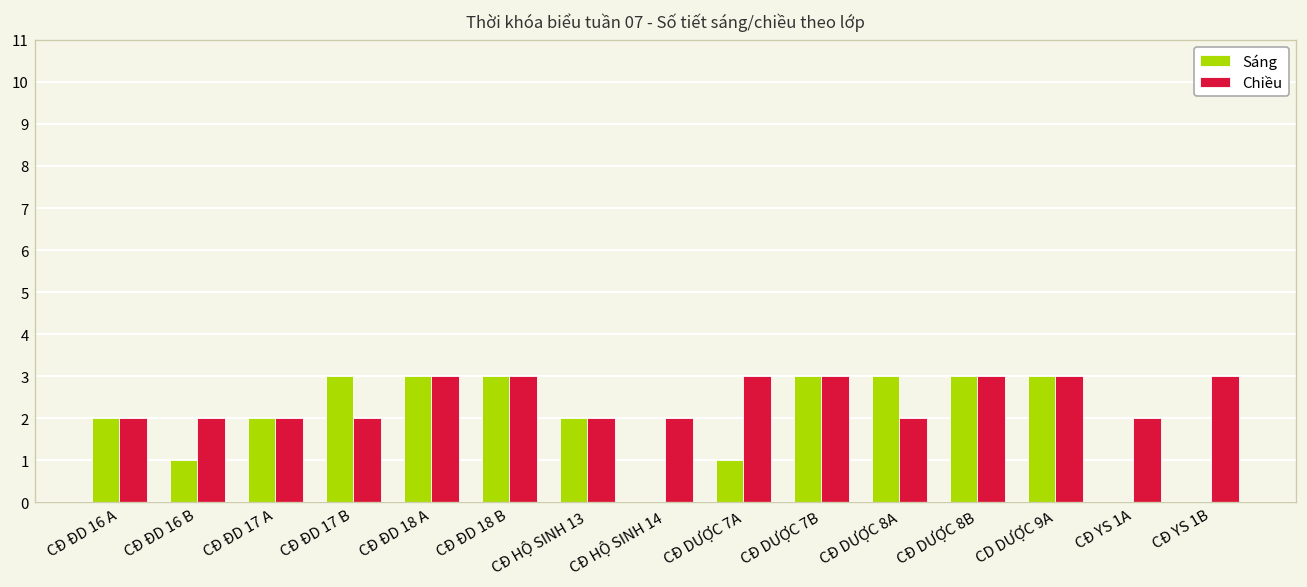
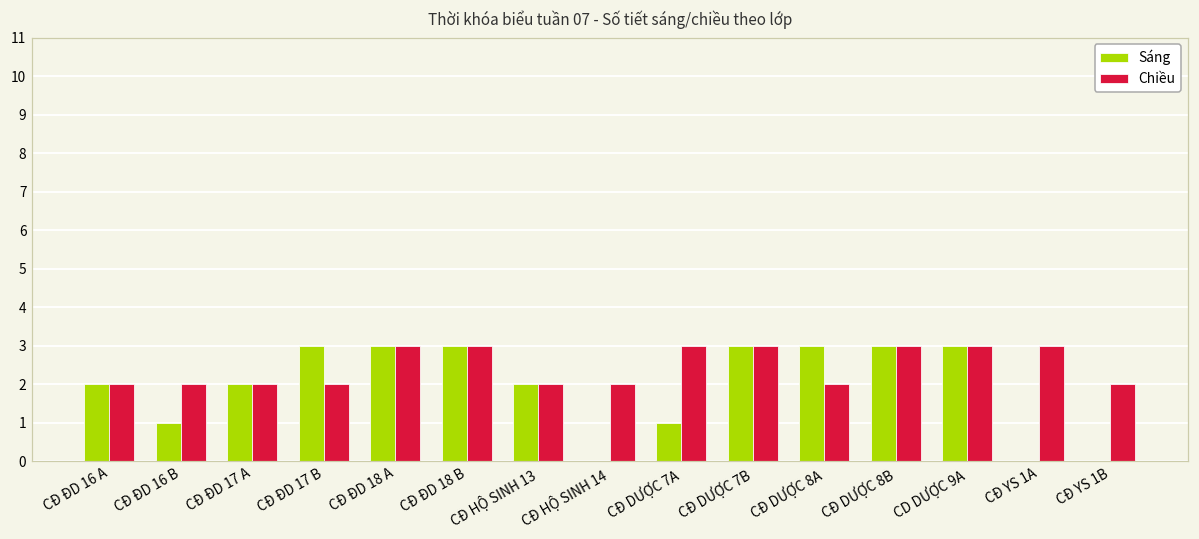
  {
    "Sáng": {
      "CĐ ĐD 16 A": 2,
      "CĐ ĐD 16 B": 1,
      "CĐ ĐD 17 A": 2,
      "CĐ ĐD 17 B": 3,
      "CĐ ĐD 18 A": 3,
      "CĐ ĐD 18 B": 3,
      "CĐ HỘ SINH 13": 2,
      "CĐ HỘ SINH 14": 0,
      "CĐ DƯỢC 7A": 1,
      "CĐ DƯỢC 7B": 3,
      "CĐ DƯỢC 8A": 3,
      "CĐ DƯỢC 8B": 3,
      "CD DƯỢC 9A": 3,
      "CĐ YS 1A": 0,
      "CĐ YS 1B": 0
    },
    "Chiều": {
      "CĐ ĐD 16 A": 2,
      "CĐ ĐD 16 B": 2,
      "CĐ ĐD 17 A": 2,
      "CĐ ĐD 17 B": 2,
      "CĐ ĐD 18 A": 3,
      "CĐ ĐD 18 B": 3,
      "CĐ HỘ SINH 13": 2,
      "CĐ HỘ SINH 14": 2,
      "CĐ DƯỢC 7A": 3,
      "CĐ DƯỢC 7B": 3,
      "CĐ DƯỢC 8A": 2,
      "CĐ DƯỢC 8B": 3,
      "CD DƯỢC 9A": 3,
-     "CĐ YS 1A": 2,
-     "CĐ YS 1B": 3
+     "CĐ YS 1A": 3,
+     "CĐ YS 1B": 2
    }
  }
